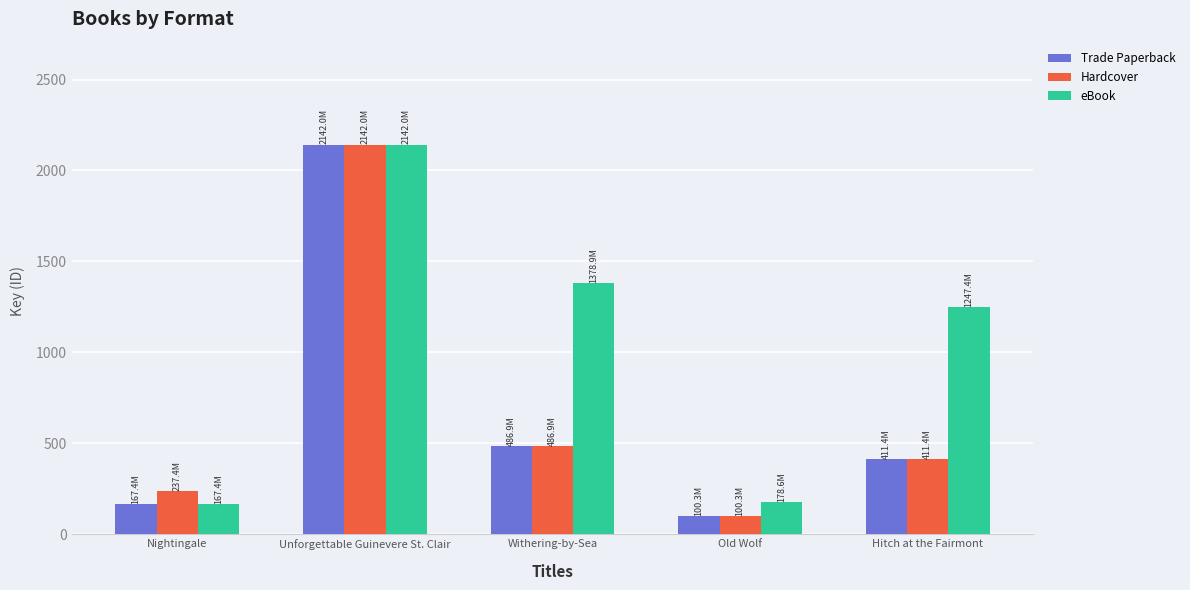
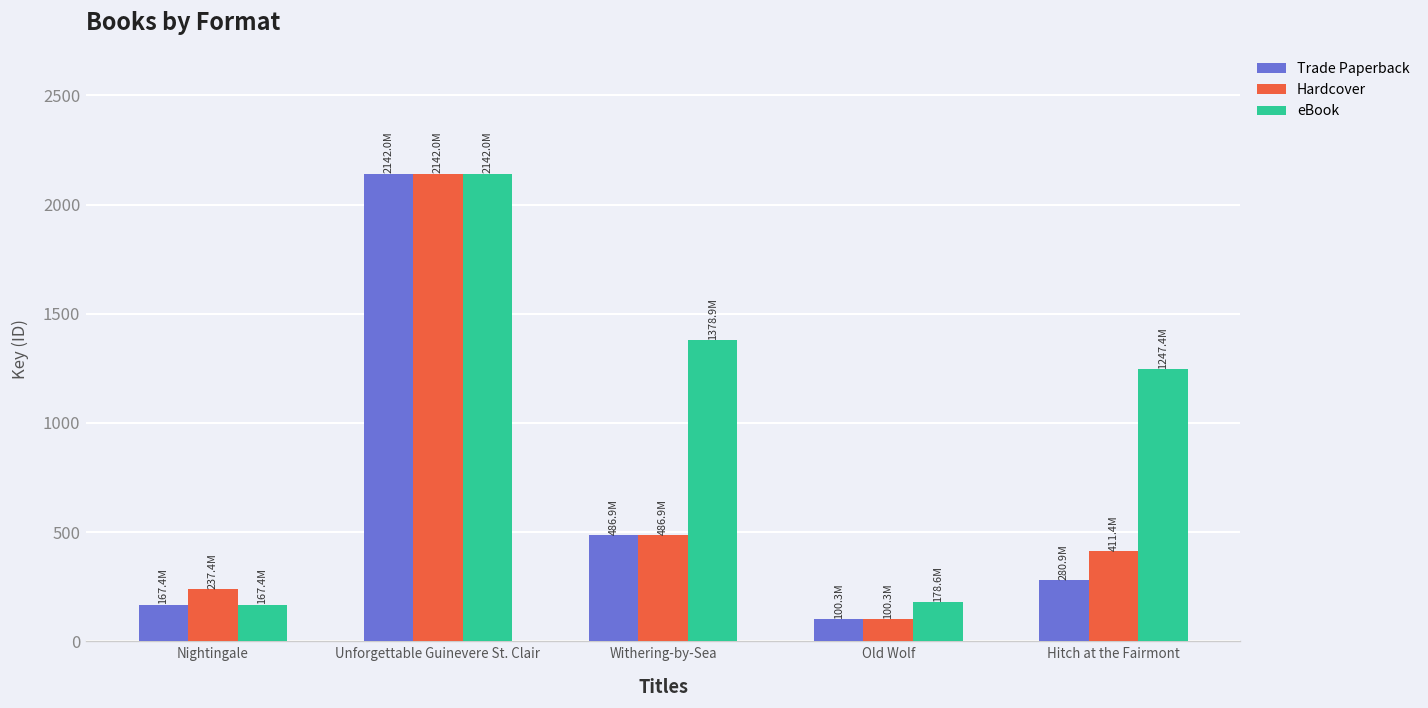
  {
    "Trade Paperback": {
      "Nightingale": "167.4M",
      "Unforgettable Guinevere St. Clair": "2142.0M",
      "Withering-by-Sea": "486.9M",
      "Old Wolf": "100.3M",
-     "Hitch at the Fairmont": "411.4M"
+     "Hitch at the Fairmont": "280.9M"
    },
    "Hardcover": {
      "Nightingale": "237.4M",
      "Unforgettable Guinevere St. Clair": "2142.0M",
      "Withering-by-Sea": "486.9M",
      "Old Wolf": "100.3M",
      "Hitch at the Fairmont": "411.4M"
    },
    "eBook": {
      "Nightingale": "167.4M",
      "Unforgettable Guinevere St. Clair": "2142.0M",
      "Withering-by-Sea": "1378.9M",
      "Old Wolf": "178.6M",
      "Hitch at the Fairmont": "1247.4M"
    }
  }
